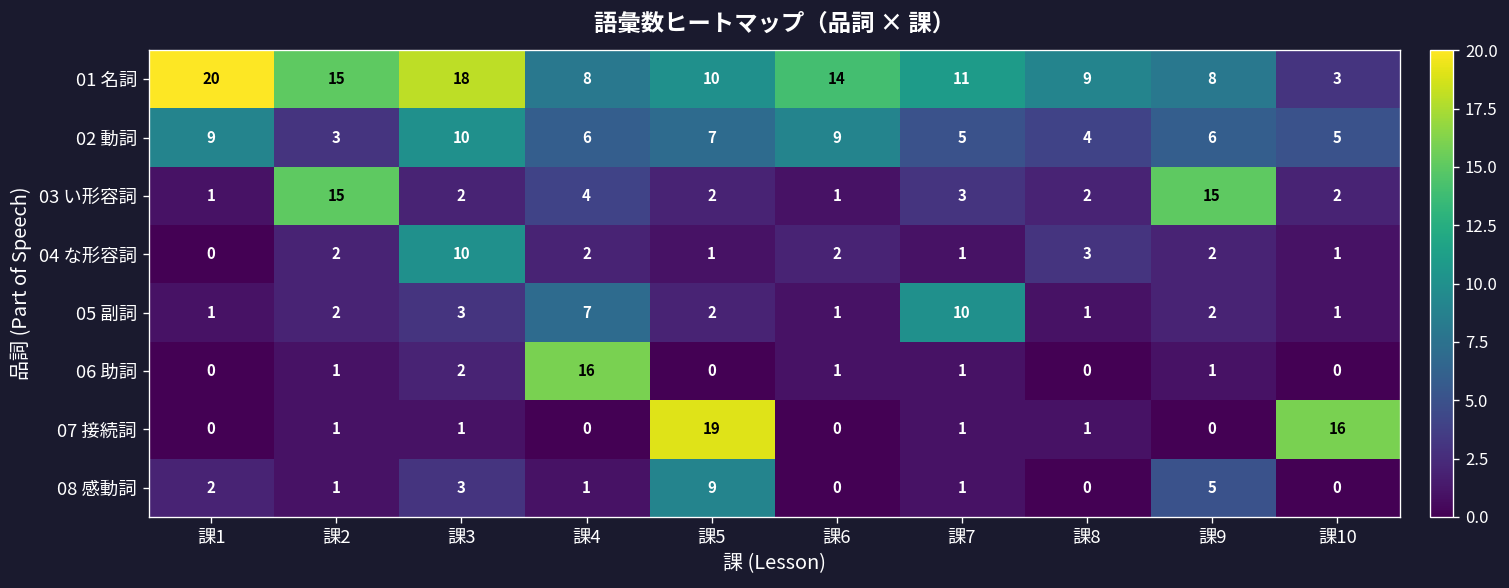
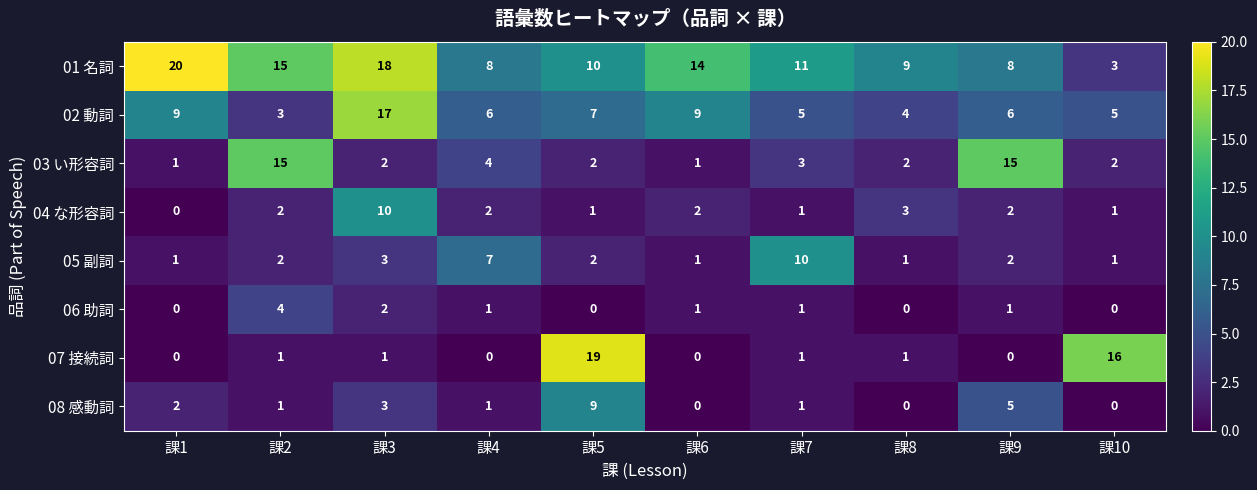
  {
    "01 名詞": {
      "課1": 20,
      "課2": 15,
      "課3": 18,
      "課4": 8,
      "課5": 10,
      "課6": 14,
      "課7": 11,
      "課8": 9,
      "課9": 8,
      "課10": 3
    },
    "02 動詞": {
      "課1": 9,
      "課2": 3,
-     "課3": 10,
+     "課3": 17,
      "課4": 6,
      "課5": 7,
      "課6": 9,
      "課7": 5,
      "課8": 4,
      "課9": 6,
      "課10": 5
    },
    "03 い形容詞": {
      "課1": 1,
      "課2": 15,
      "課3": 2,
      "課4": 4,
      "課5": 2,
      "課6": 1,
      "課7": 3,
      "課8": 2,
      "課9": 15,
      "課10": 2
    },
    "04 な形容詞": {
      "課1": 0,
      "課2": 2,
      "課3": 10,
      "課4": 2,
      "課5": 1,
      "課6": 2,
      "課7": 1,
      "課8": 3,
      "課9": 2,
      "課10": 1
    },
    "05 副詞": {
      "課1": 1,
      "課2": 2,
      "課3": 3,
      "課4": 7,
      "課5": 2,
      "課6": 1,
      "課7": 10,
      "課8": 1,
      "課9": 2,
      "課10": 1
    },
    "06 助詞": {
      "課1": 0,
-     "課2": 1,
+     "課2": 4,
      "課3": 2,
-     "課4": 16,
+     "課4": 1,
      "課5": 0,
      "課6": 1,
      "課7": 1,
      "課8": 0,
      "課9": 1,
      "課10": 0
    },
    "07 接続詞": {
      "課1": 0,
      "課2": 1,
      "課3": 1,
      "課4": 0,
      "課5": 19,
      "課6": 0,
      "課7": 1,
      "課8": 1,
      "課9": 0,
      "課10": 16
    },
    "08 感動詞": {
      "課1": 2,
      "課2": 1,
      "課3": 3,
      "課4": 1,
      "課5": 9,
      "課6": 0,
      "課7": 1,
      "課8": 0,
      "課9": 5,
      "課10": 0
    }
  }
